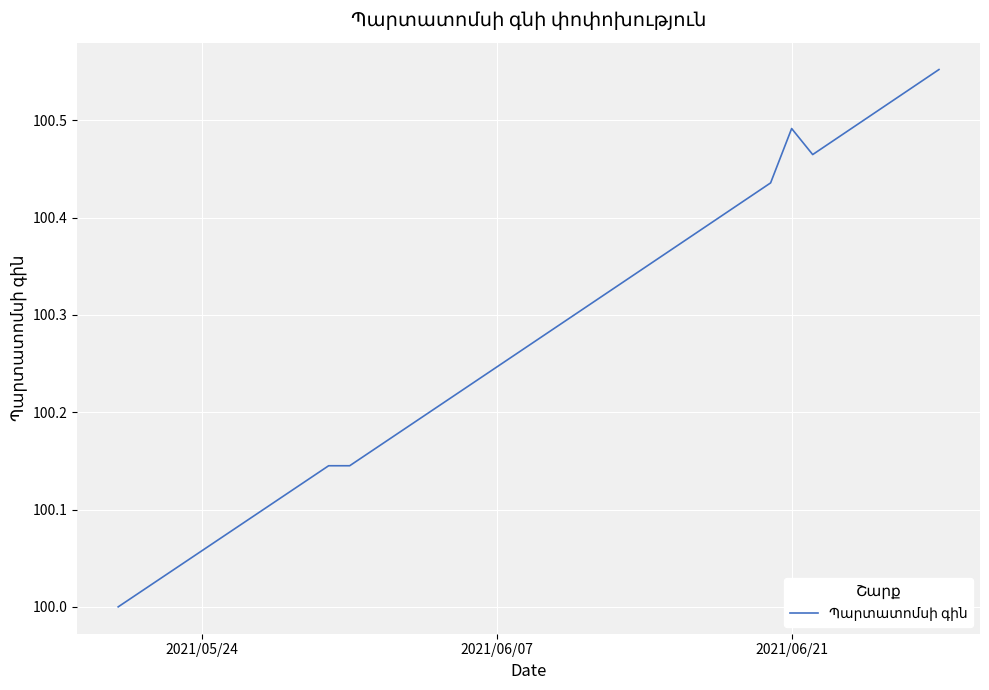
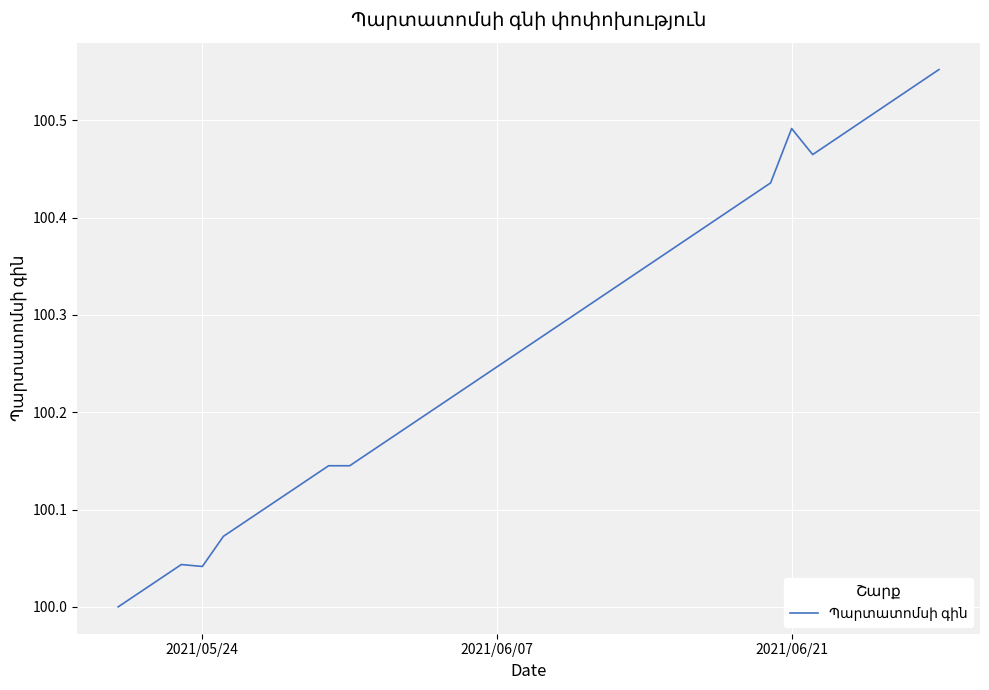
  {
-   "2021/05/24": 100.06,
+   "2021/05/24": 100.04,
    "2021/06/07": 100.25,
    "2021/06/21": 100.49
  }
